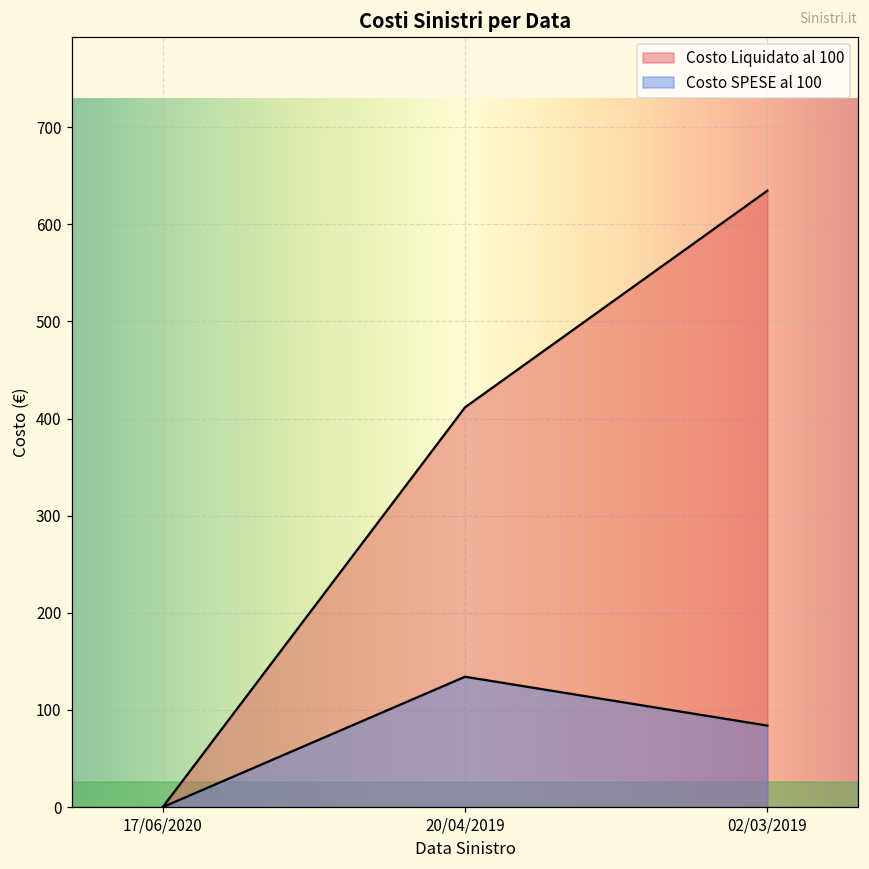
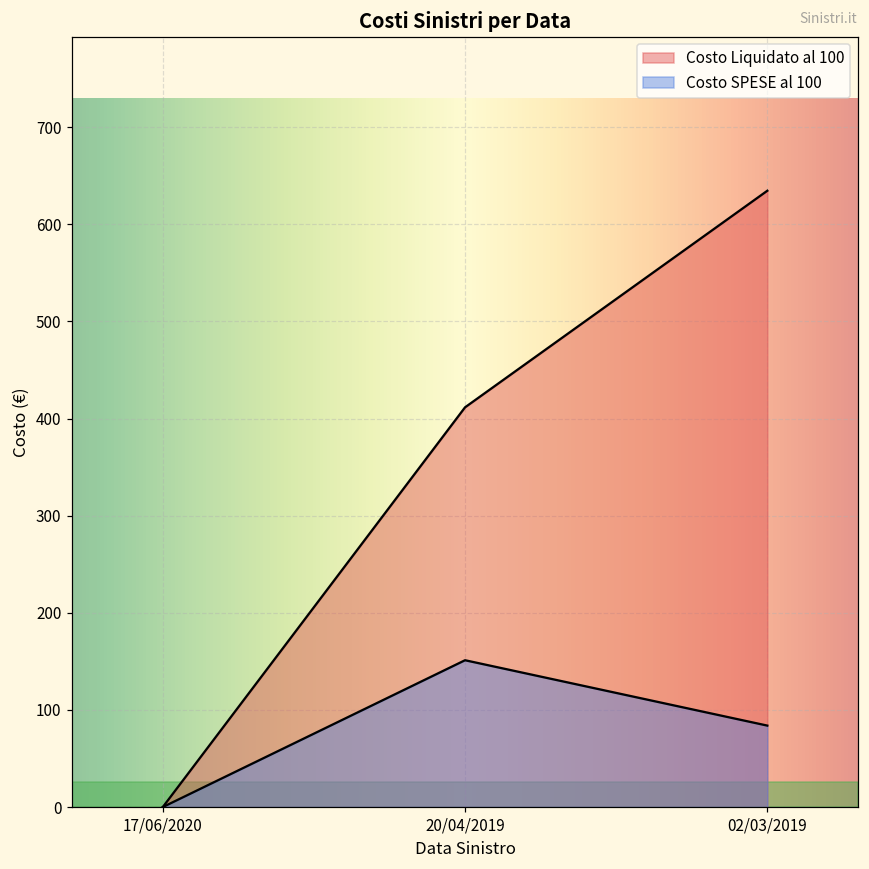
  {
    "Costo Liquidato al 100": {
      "20/04/2019": 410,
      "02/03/2019": 630
    },
    "Costo SPESE al 100": {
-     "20/04/2019": 130,
+     "20/04/2019": 150,
      "02/03/2019": 80
    }
  }
